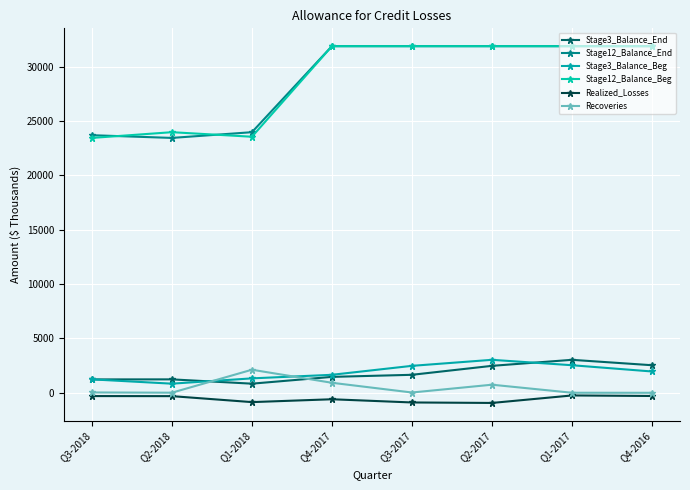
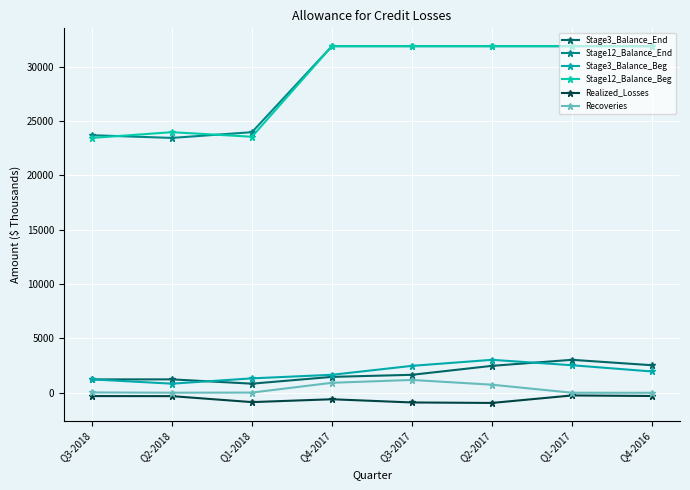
  {
    "Recoveries": {
      "Q3-2018": 0,
      "Q2-2018": 0,
-     "Q1-2018": 2100,
+     "Q1-2018": 0,
      "Q4-2017": 900,
-     "Q3-2017": 0,
+     "Q3-2017": 1200,
      "Q2-2017": 700,
      "Q1-2017": 0,
      "Q4-2016": 0
    }
  }
